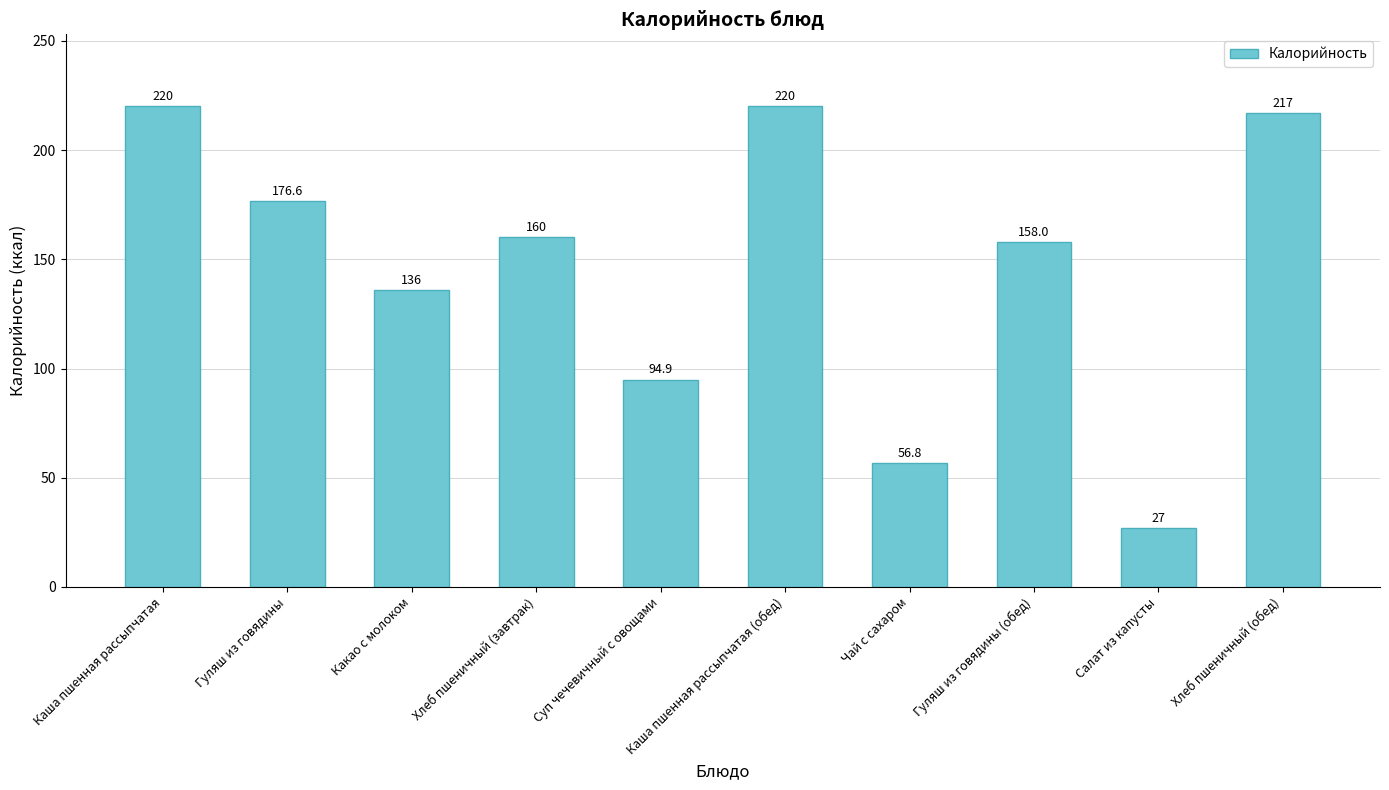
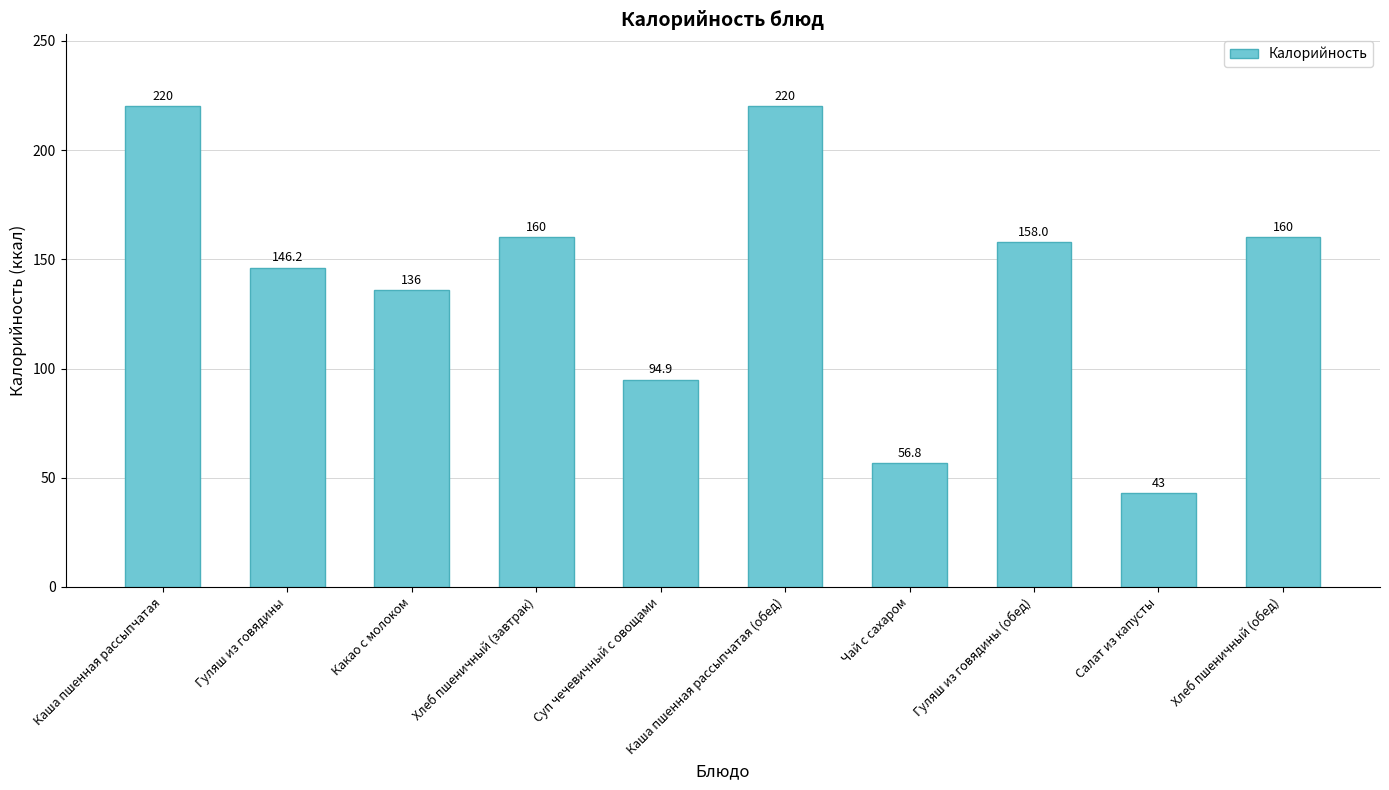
  {
    "Каша пшенная рассыпчатая": 220,
-   "Гуляш из говядины": 176.6,
+   "Гуляш из говядины": 146.2,
    "Какао с молоком": 136,
    "Хлеб пшеничный (завтрак)": 160,
    "Суп чечевичный с овощами": 94.9,
    "Каша пшенная рассыпчатая (обед)": 220,
    "Чай с сахаром": 56.8,
    "Гуляш из говядины (обед)": 158.0,
-   "Салат из капусты": 27,
-   "Хлеб пшеничный (обед)": 217
+   "Салат из капусты": 43,
+   "Хлеб пшеничный (обед)": 160
  }
